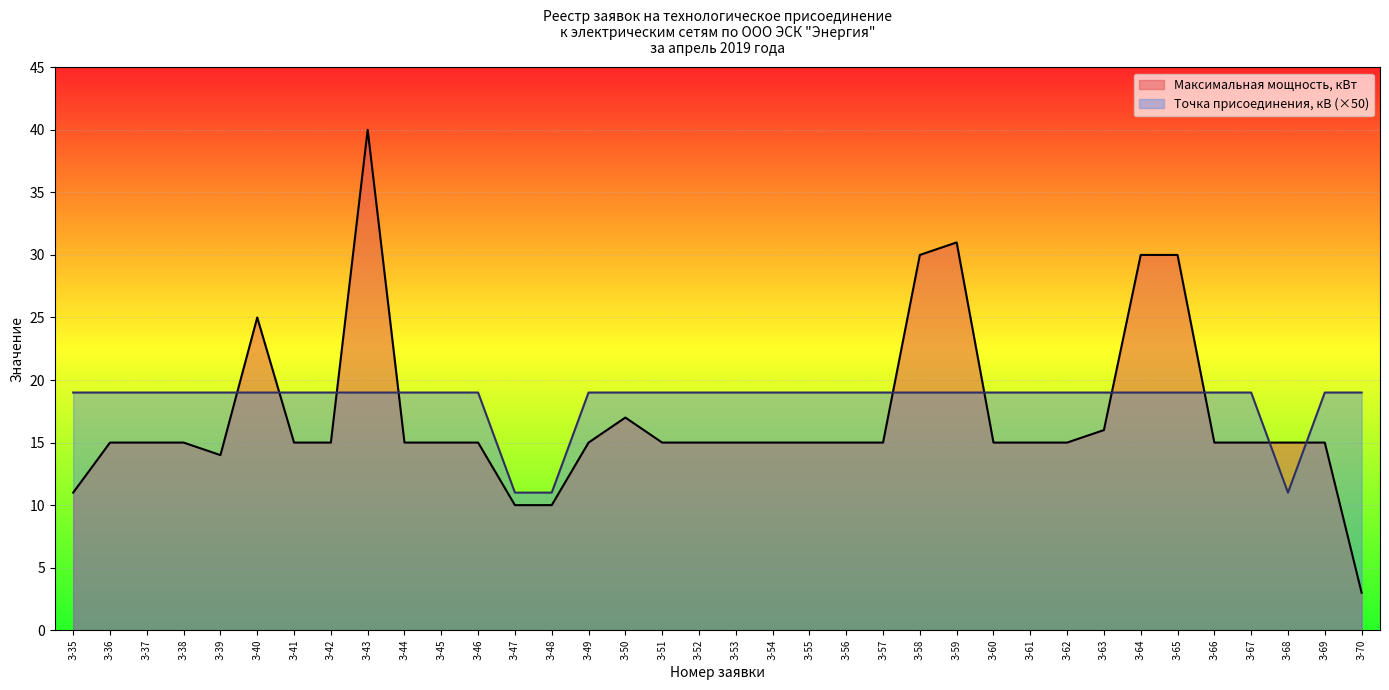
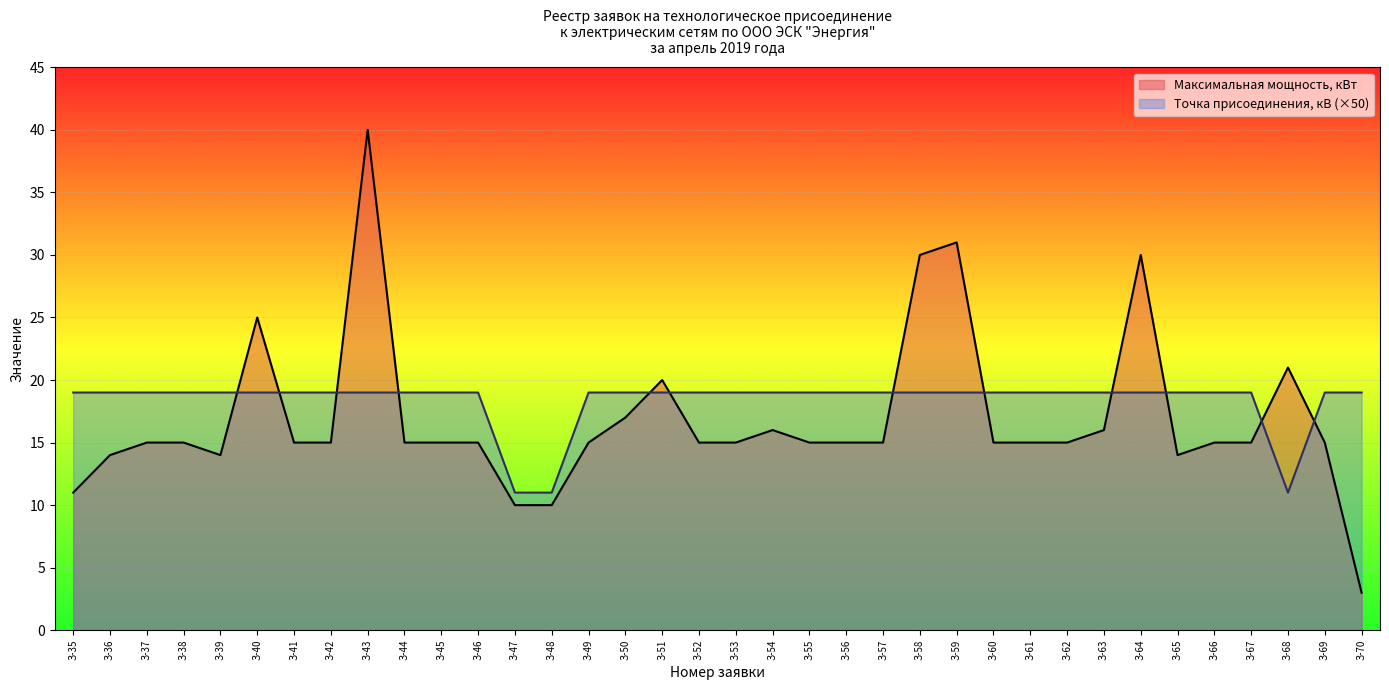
  {
    "Максимальная мощность, кВт": {
      "З-35": 11,
-     "З-36": 15,
+     "З-36": 14,
      "З-37": 15,
      "З-38": 15,
      "З-39": 14,
      "З-40": 25,
      "З-41": 15,
      "З-42": 15,
      "З-43": 40,
      "З-44": 15,
      "З-45": 15,
      "З-46": 15,
      "З-47": 10,
      "З-48": 10,
      "З-49": 15,
      "З-50": 17,
-     "З-51": 15,
+     "З-51": 20,
      "З-52": 15,
      "З-53": 15,
-     "З-54": 15,
+     "З-54": 16,
      "З-55": 15,
      "З-56": 15,
      "З-57": 15,
      "З-58": 30,
      "З-59": 31,
      "З-60": 15,
      "З-61": 15,
      "З-62": 15,
      "З-63": 16,
      "З-64": 30,
-     "З-65": 30,
+     "З-65": 14,
      "З-66": 15,
      "З-67": 15,
-     "З-68": 15,
+     "З-68": 21,
      "З-69": 15,
      "З-70": 3
    },
    "Точка присоединения, кВ (×50)": {
      "З-35": 19,
      "З-36": 19,
      "З-37": 19,
      "З-38": 19,
      "З-39": 19,
      "З-40": 19,
      "З-41": 19,
      "З-42": 19,
      "З-43": 19,
      "З-44": 19,
      "З-45": 19,
      "З-46": 19,
      "З-47": 11,
      "З-48": 11,
      "З-49": 19,
      "З-50": 19,
      "З-51": 19,
      "З-52": 19,
      "З-53": 19,
      "З-54": 19,
      "З-55": 19,
      "З-56": 19,
      "З-57": 19,
      "З-58": 19,
      "З-59": 19,
      "З-60": 19,
      "З-61": 19,
      "З-62": 19,
      "З-63": 19,
      "З-64": 19,
      "З-65": 19,
      "З-66": 19,
      "З-67": 19,
      "З-68": 11,
      "З-69": 19,
      "З-70": 19
    }
  }
